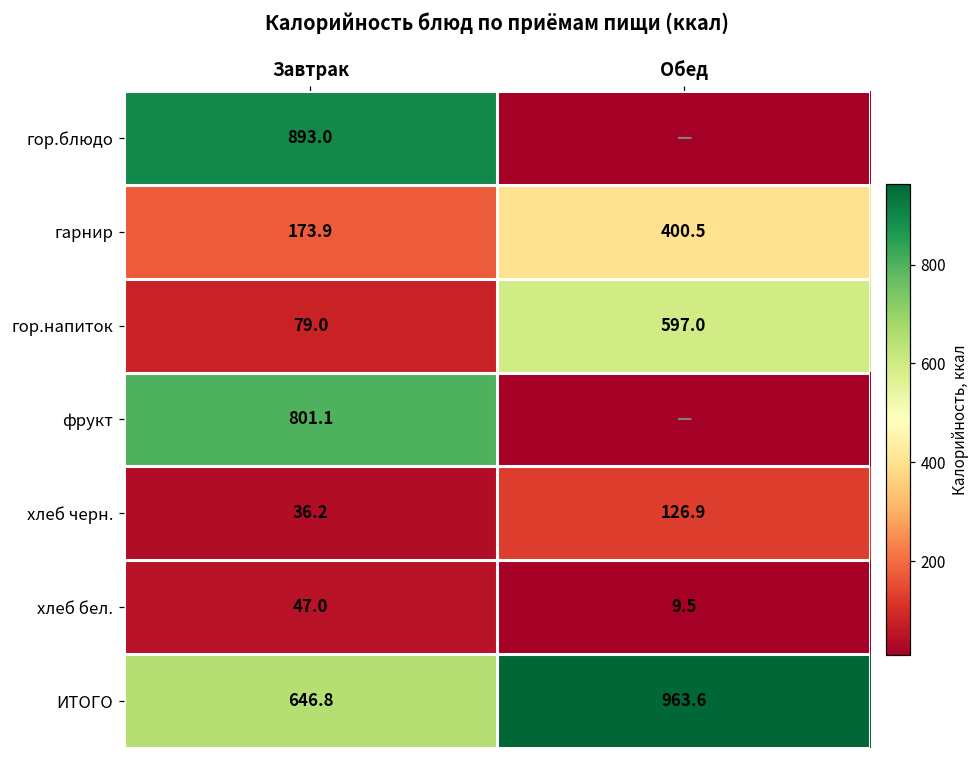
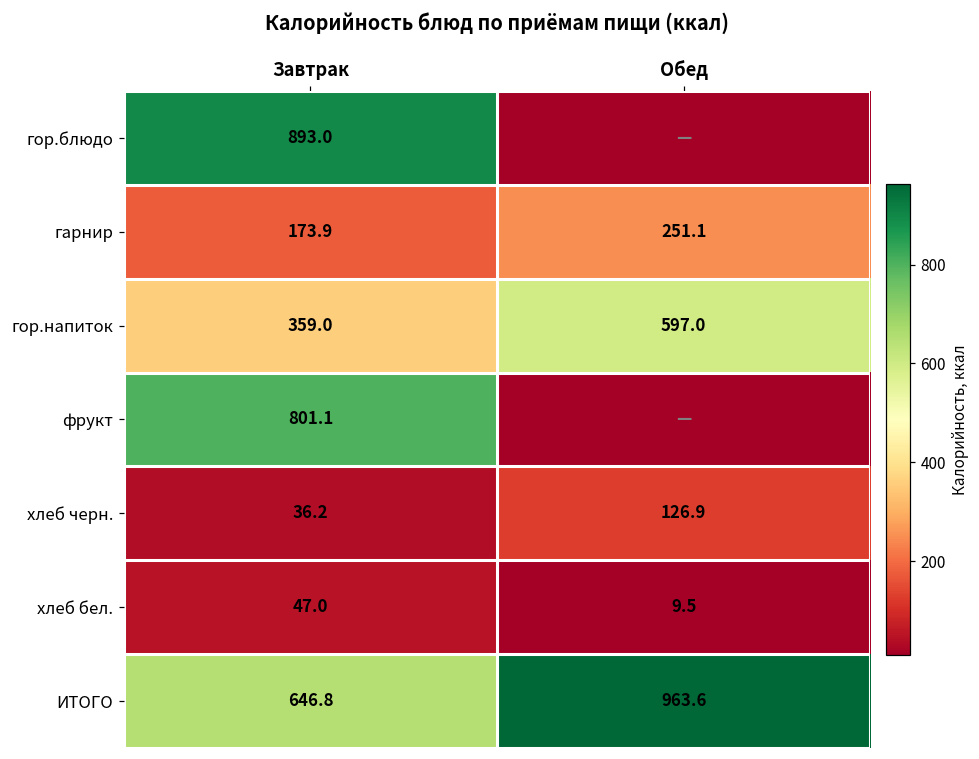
  {
    "гор.блюдо": {
      "Завтрак": 893.0
    },
    "гарнир": {
      "Завтрак": 173.9,
-     "Обед": 400.5
+     "Обед": 251.1
    },
    "гор.напиток": {
-     "Завтрак": 79.0,
+     "Завтрак": 359.0,
      "Обед": 597.0
    },
    "фрукт": {
      "Завтрак": 801.1
    },
    "хлеб черн.": {
      "Завтрак": 36.2,
      "Обед": 126.9
    },
    "хлеб бел.": {
      "Завтрак": 47.0,
      "Обед": 9.5
    },
    "ИТОГО": {
      "Завтрак": 646.8,
      "Обед": 963.6
    }
  }
